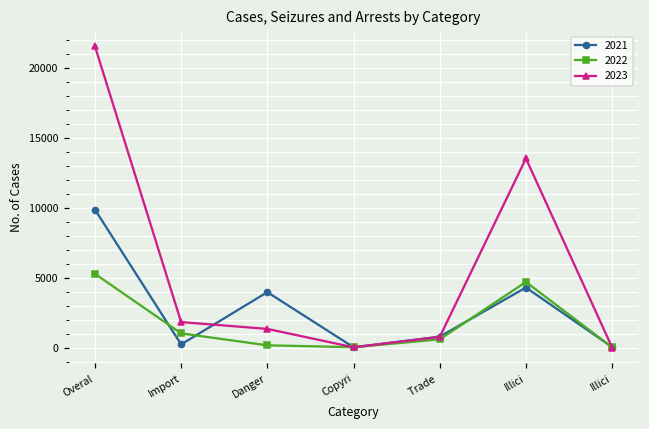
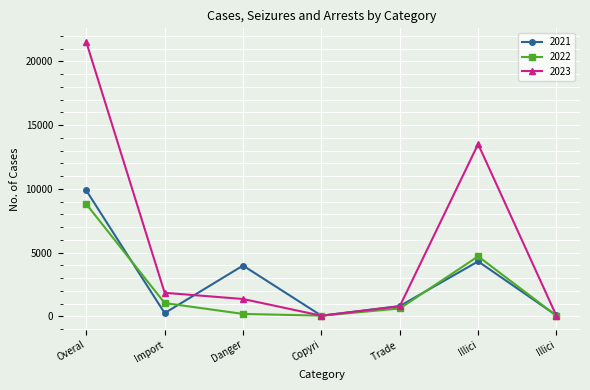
  {
    "2021": {
      "Overal": 9900,
      "Import": 300,
      "Danger": 4000
    },
    "2022": {
-     "Overal": 5300,
+     "Overal": 8800,
      "Import": 1000,
      "Danger": 200
    },
    "2023": {
      "Overal": 21500,
      "Import": 1800,
      "Danger": 1400
    }
  }
